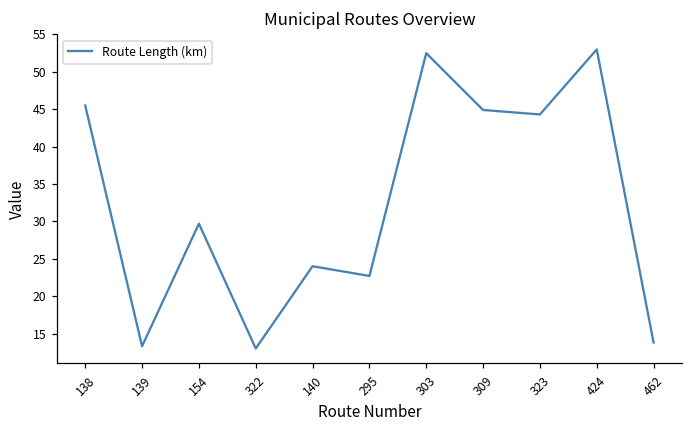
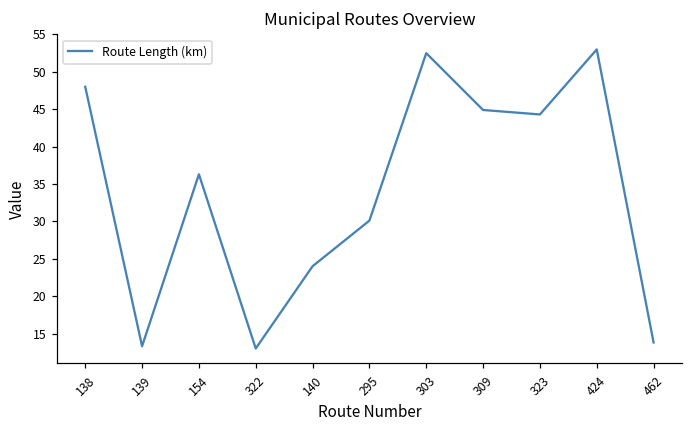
  {
-   "138": 46,
+   "138": 48,
    "139": 13,
-   "154": 30,
+   "154": 36,
    "322": 13,
    "140": 24,
-   "295": 23,
+   "295": 30,
    "303": 53,
    "309": 45,
    "323": 44,
    "424": 53,
    "462": 14
  }
